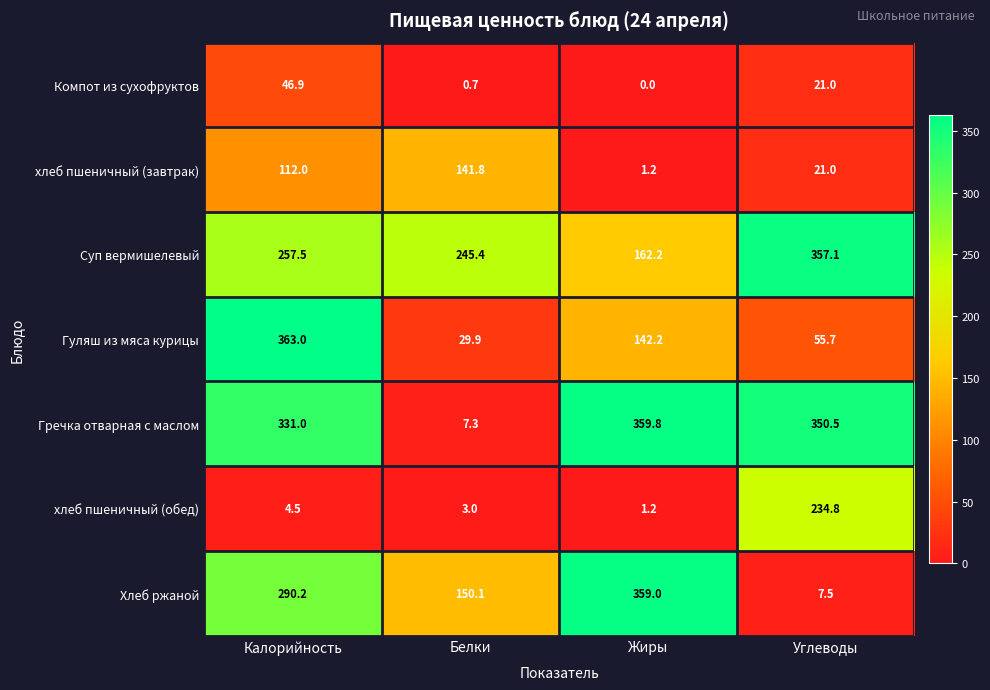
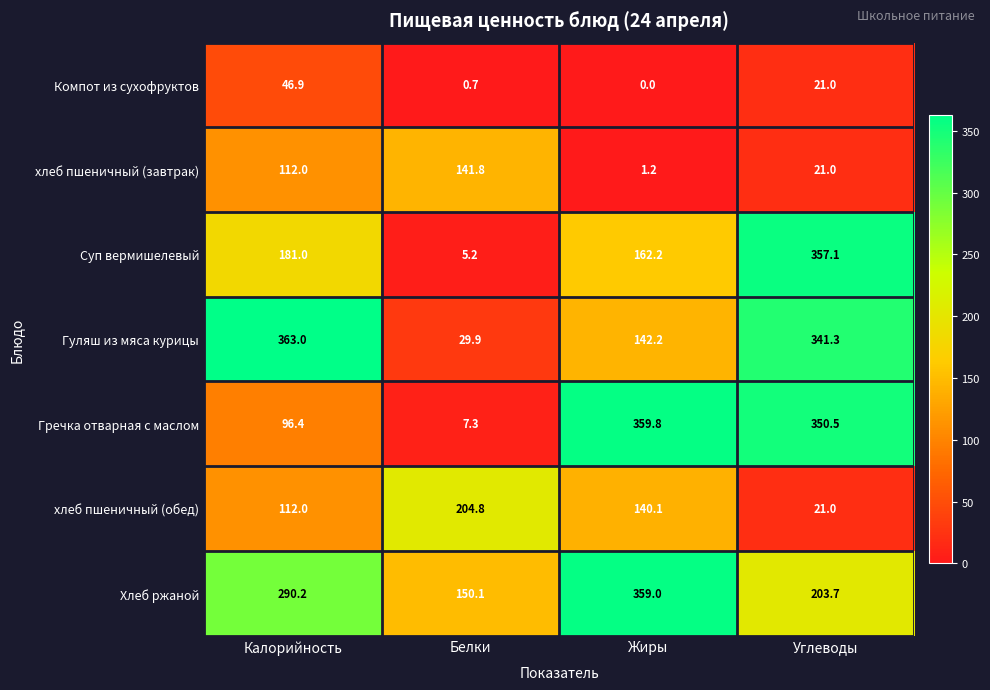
  {
    "Компот из сухофруктов": {
      "Калорийность": 46.9,
      "Белки": 0.7,
      "Жиры": 0.0,
      "Углеводы": 21.0
    },
    "хлеб пшеничный (завтрак)": {
      "Калорийность": 112.0,
      "Белки": 141.8,
      "Жиры": 1.2,
      "Углеводы": 21.0
    },
    "Суп вермишелевый": {
-     "Калорийность": 257.5,
-     "Белки": 245.4,
+     "Калорийность": 181.0,
+     "Белки": 5.2,
      "Жиры": 162.2,
      "Углеводы": 357.1
    },
    "Гуляш из мяса курицы": {
      "Калорийность": 363.0,
      "Белки": 29.9,
      "Жиры": 142.2,
-     "Углеводы": 55.7
+     "Углеводы": 341.3
    },
    "Гречка отварная с маслом": {
-     "Калорийность": 331.0,
+     "Калорийность": 96.4,
      "Белки": 7.3,
      "Жиры": 359.8,
      "Углеводы": 350.5
    },
    "хлеб пшеничный (обед)": {
-     "Калорийность": 4.5,
-     "Белки": 3.0,
-     "Жиры": 1.2,
-     "Углеводы": 234.8
+     "Калорийность": 112.0,
+     "Белки": 204.8,
+     "Жиры": 140.1,
+     "Углеводы": 21.0
    },
    "Хлеб ржаной": {
      "Калорийность": 290.2,
      "Белки": 150.1,
      "Жиры": 359.0,
-     "Углеводы": 7.5
+     "Углеводы": 203.7
    }
  }
